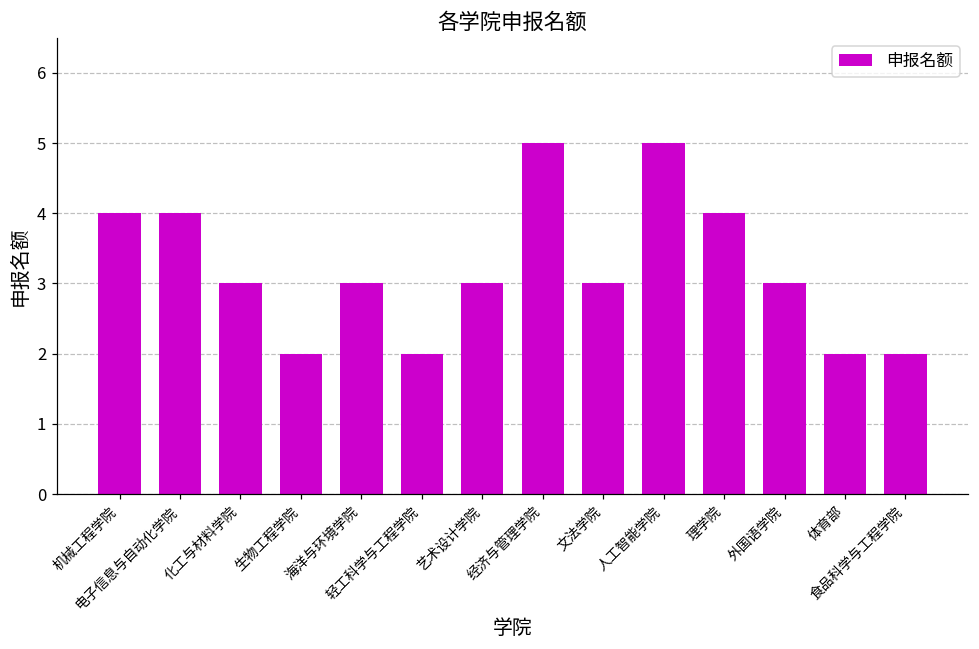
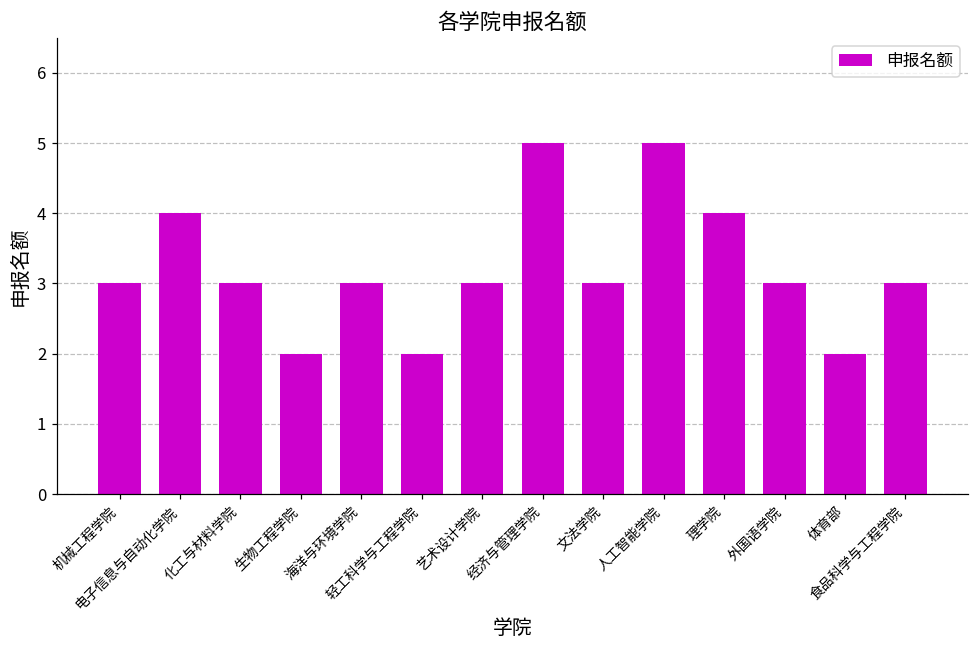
  {
-   "机械工程学院": 4,
+   "机械工程学院": 3,
    "电子信息与自动化学院": 4,
    "化工与材料学院": 3,
    "生物工程学院": 2,
    "海洋与环境学院": 3,
    "轻工科学与工程学院": 2,
    "艺术设计学院": 3,
    "经济与管理学院": 5,
    "文法学院": 3,
    "人工智能学院": 5,
    "理学院": 4,
    "外国语学院": 3,
    "体育部": 2,
-   "食品科学与工程学院": 2
+   "食品科学与工程学院": 3
  }
